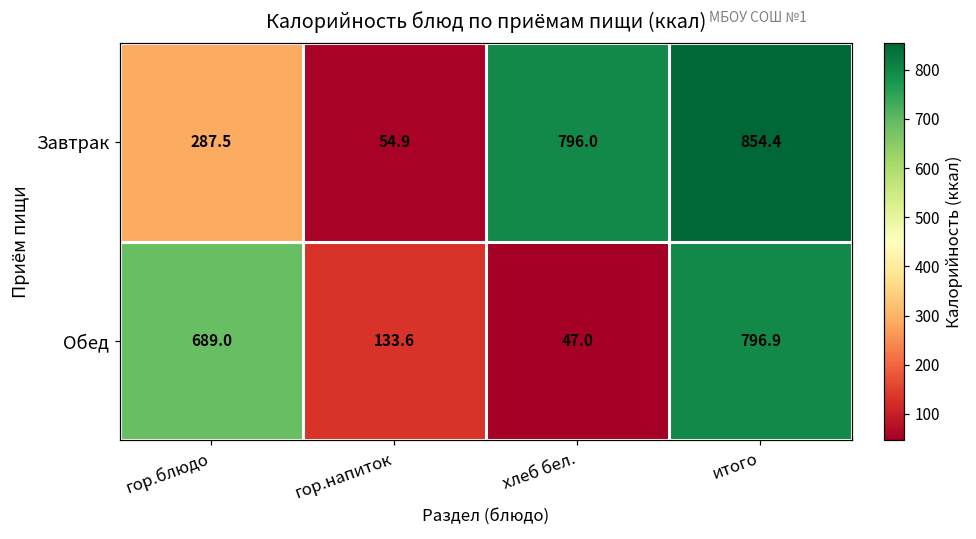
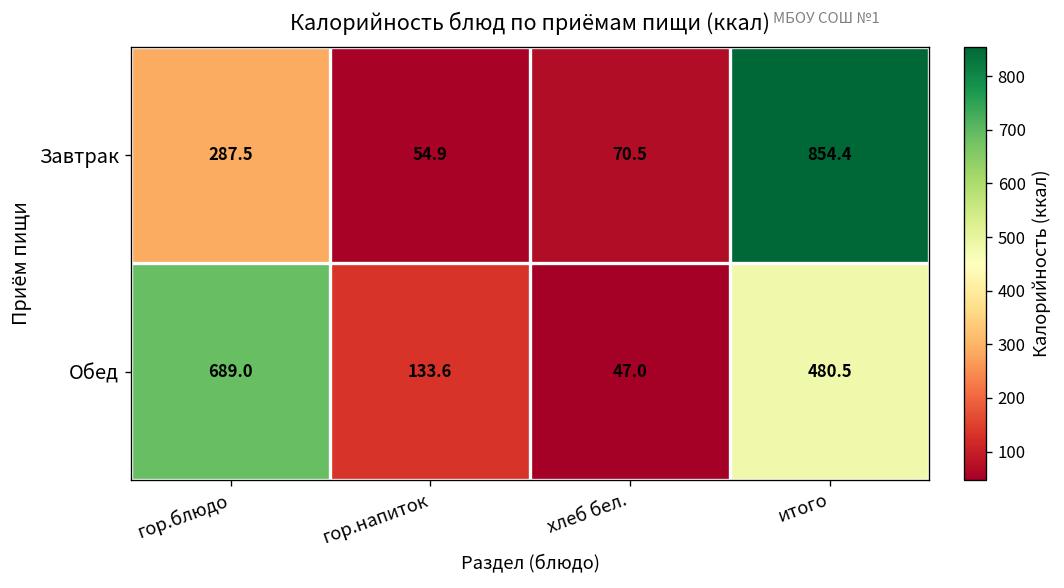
  {
    "Завтрак": {
      "гор.блюдо": 287.5,
      "гор.напиток": 54.9,
-     "хлеб бел.": 796.0,
+     "хлеб бел.": 70.5,
      "итого": 854.4
    },
    "Обед": {
      "гор.блюдо": 689.0,
      "гор.напиток": 133.6,
      "хлеб бел.": 47.0,
-     "итого": 796.9
+     "итого": 480.5
    }
  }
